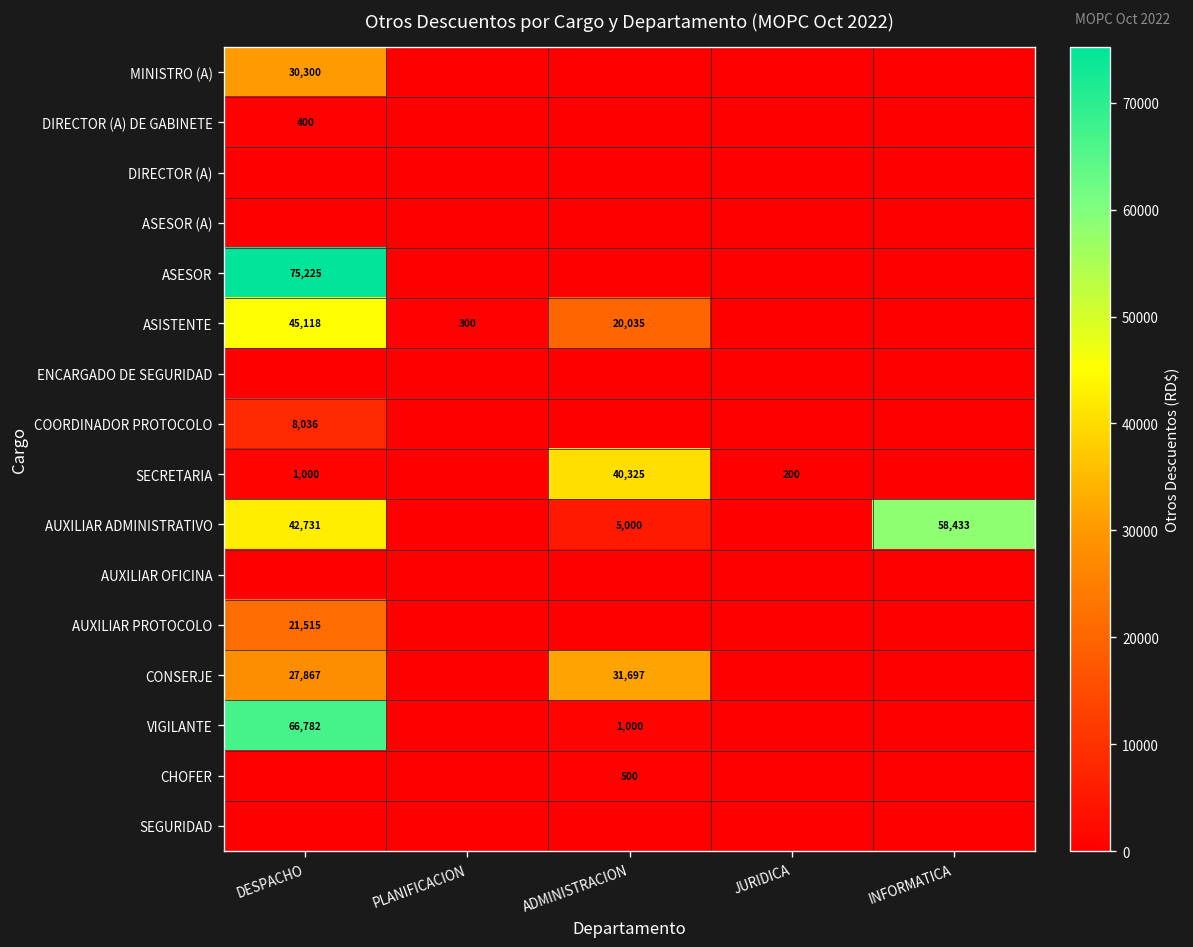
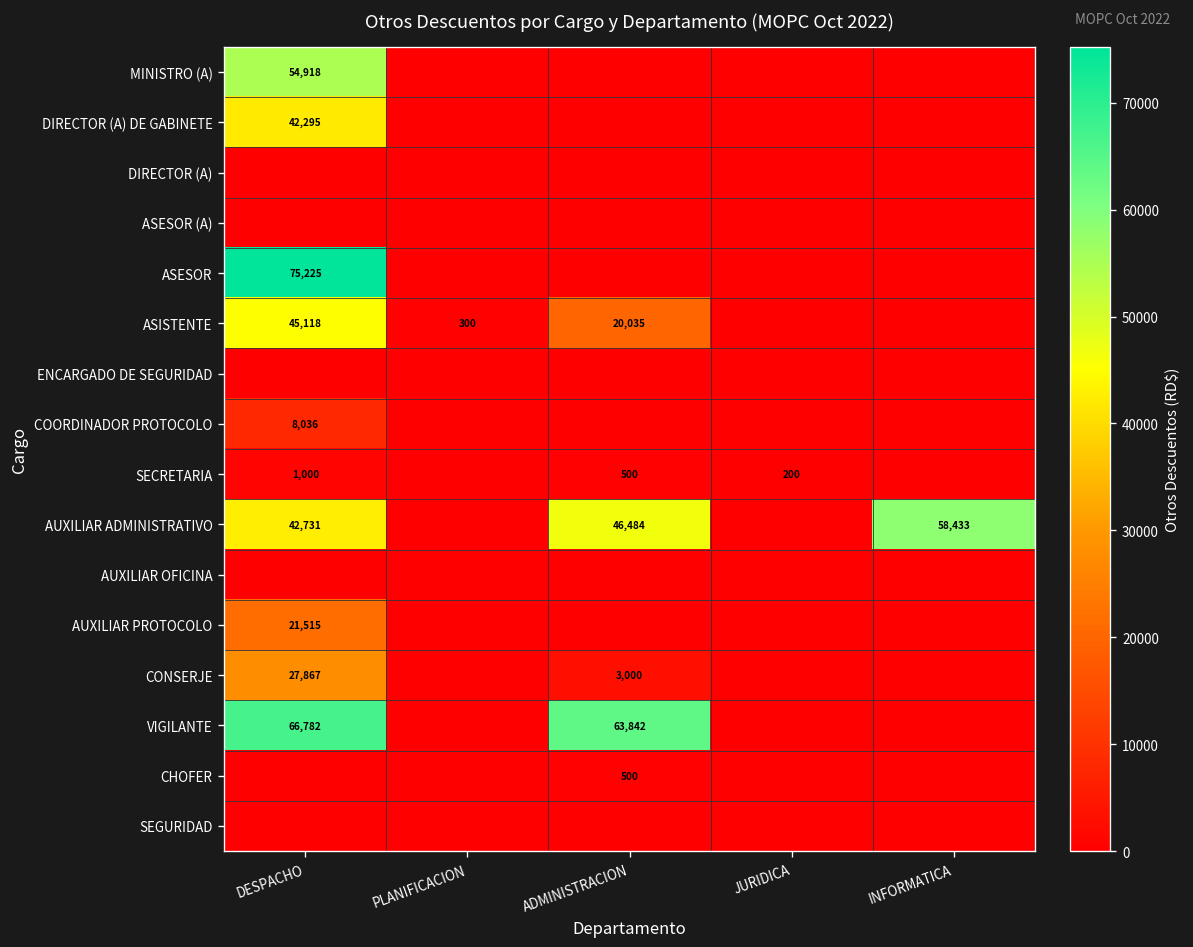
  {
    "MINISTRO (A)": {
-     "DESPACHO": "30,300"
+     "DESPACHO": "54,918"
    },
    "DIRECTOR (A) DE GABINETE": {
-     "DESPACHO": "400"
+     "DESPACHO": "42,295"
    },
    "ASESOR": {
      "DESPACHO": "75,225"
    },
    "ASISTENTE": {
      "DESPACHO": "45,118",
      "PLANIFICACION": "300",
      "ADMINISTRACION": "20,035"
    },
    "COORDINADOR PROTOCOLO": {
      "DESPACHO": "8,036"
    },
    "SECRETARIA": {
      "DESPACHO": "1,000",
-     "ADMINISTRACION": "40,325",
+     "ADMINISTRACION": "500",
      "JURIDICA": "200"
    },
    "AUXILIAR ADMINISTRATIVO": {
      "DESPACHO": "42,731",
-     "ADMINISTRACION": "5,000",
+     "ADMINISTRACION": "46,484",
      "INFORMATICA": "58,433"
    },
    "AUXILIAR PROTOCOLO": {
      "DESPACHO": "21,515"
    },
    "CONSERJE": {
      "DESPACHO": "27,867",
-     "ADMINISTRACION": "31,697"
+     "ADMINISTRACION": "3,000"
    },
    "VIGILANTE": {
      "DESPACHO": "66,782",
-     "ADMINISTRACION": "1,000"
+     "ADMINISTRACION": "63,842"
    },
    "CHOFER": {
      "ADMINISTRACION": "500"
    }
  }
